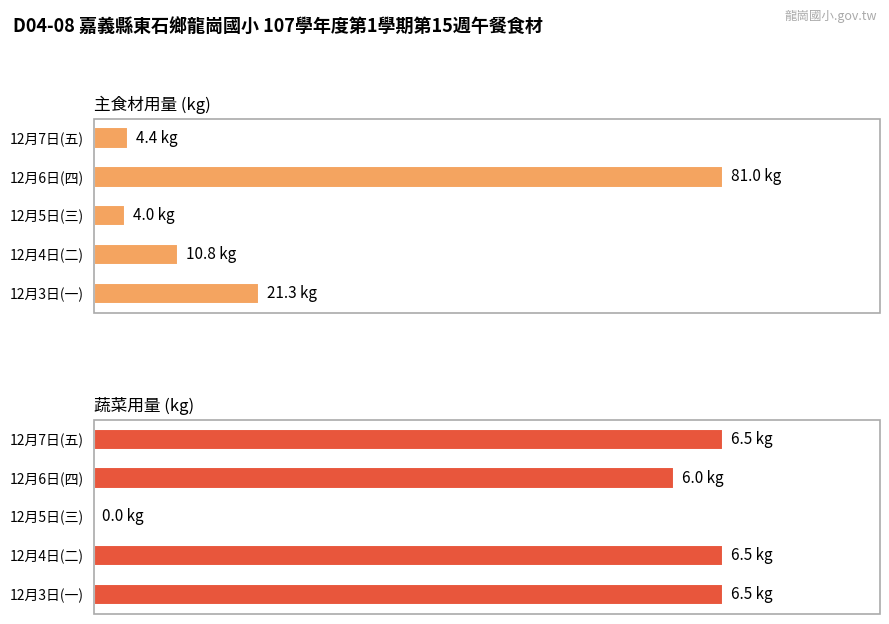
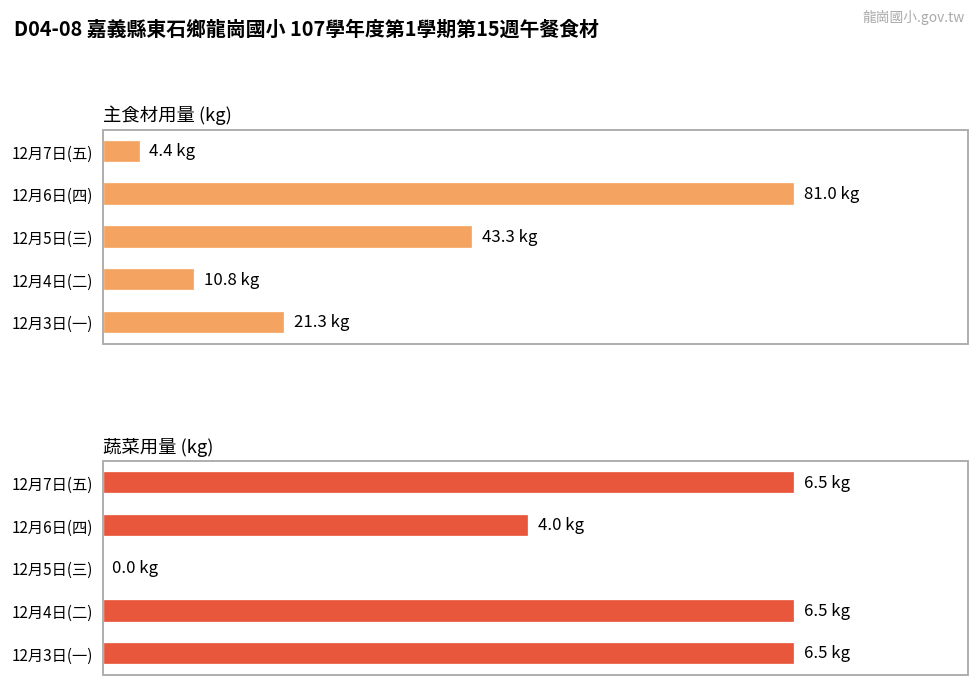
  {
    "主食材用量 (kg)": {
      "12月7日(五)": 4.4,
      "12月6日(四)": 81.0,
-     "12月5日(三)": 4.0,
+     "12月5日(三)": 43.3,
      "12月4日(二)": 10.8,
      "12月3日(一)": 21.3
    },
    "蔬菜用量 (kg)": {
      "12月7日(五)": 6.5,
-     "12月6日(四)": 6.0,
+     "12月6日(四)": 4.0,
      "12月5日(三)": 0.0,
      "12月4日(二)": 6.5,
      "12月3日(一)": 6.5
    }
  }
